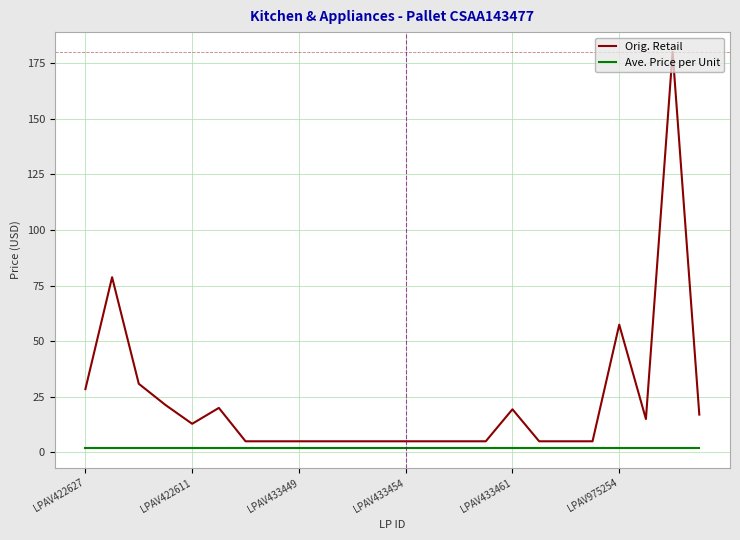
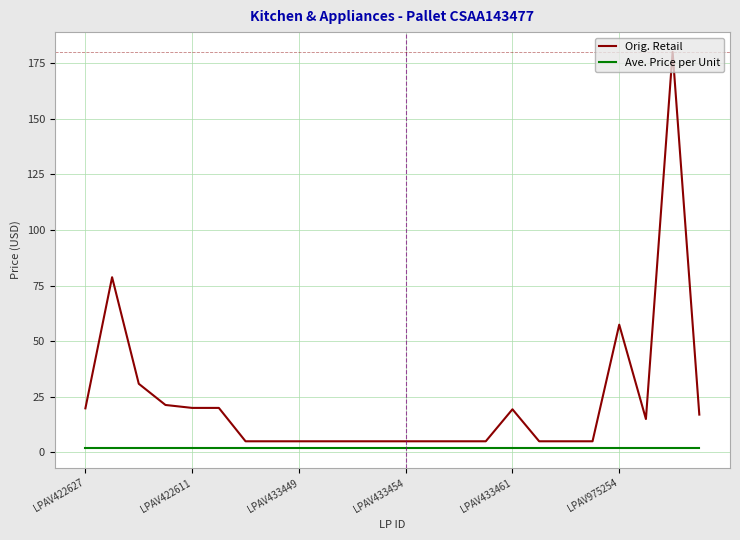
  {
    "Orig. Retail": {
-     "LPAV422627": 28,
-     "LPAV422611": 13,
+     "LPAV422627": 20,
+     "LPAV422611": 20,
      "LPAV433449": 5,
      "LPAV433454": 5,
      "LPAV433461": 19,
      "LPAV975254": 57
    },
    "Ave. Price per Unit": {
      "LPAV422627": 2,
      "LPAV422611": 2,
      "LPAV433449": 2,
      "LPAV433454": 2,
      "LPAV433461": 2,
      "LPAV975254": 2
    }
  }
